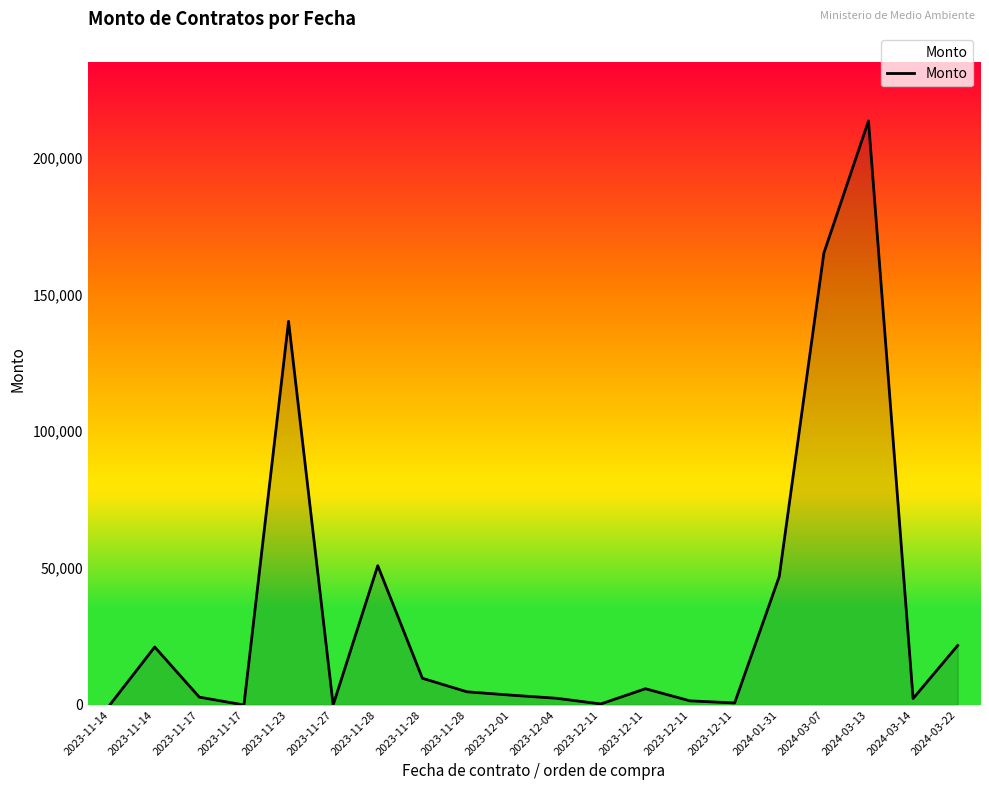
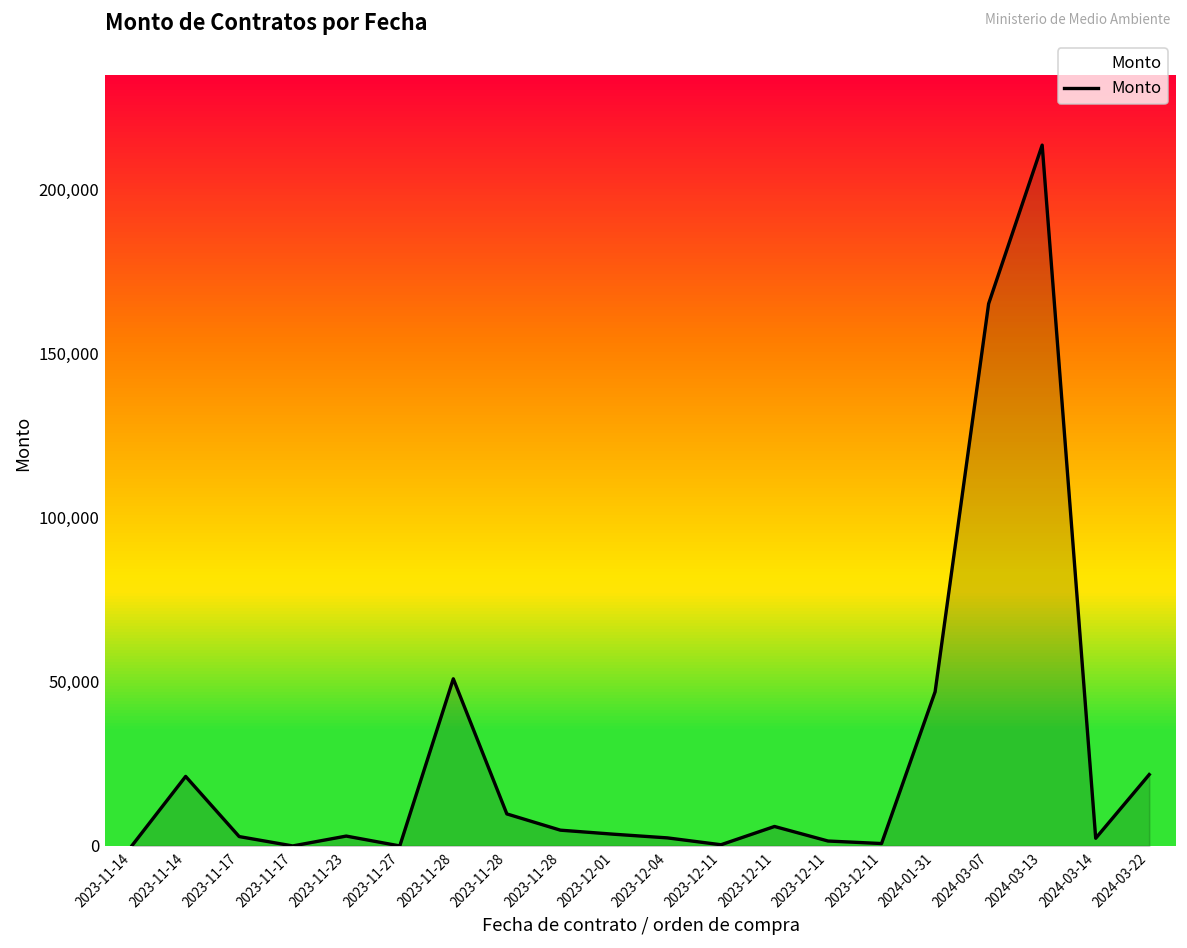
  {
-   "2023-11-23": "140,000",
+   "2023-11-23": "3,000",
    "2023-11-27": "0",
    "2023-12-01": "4,000",
    "2023-12-04": "2,000",
    "2024-01-31": "47,000",
    "2024-03-07": "165,000",
    "2024-03-13": "213,000",
    "2024-03-14": "2,000",
    "2024-03-22": "22,000"
  }
